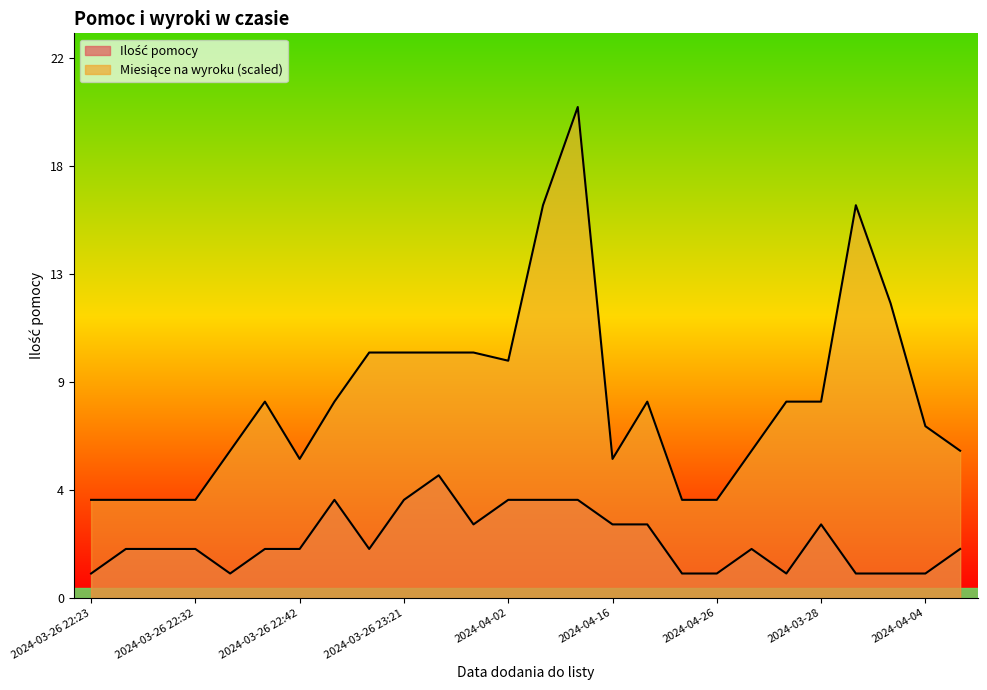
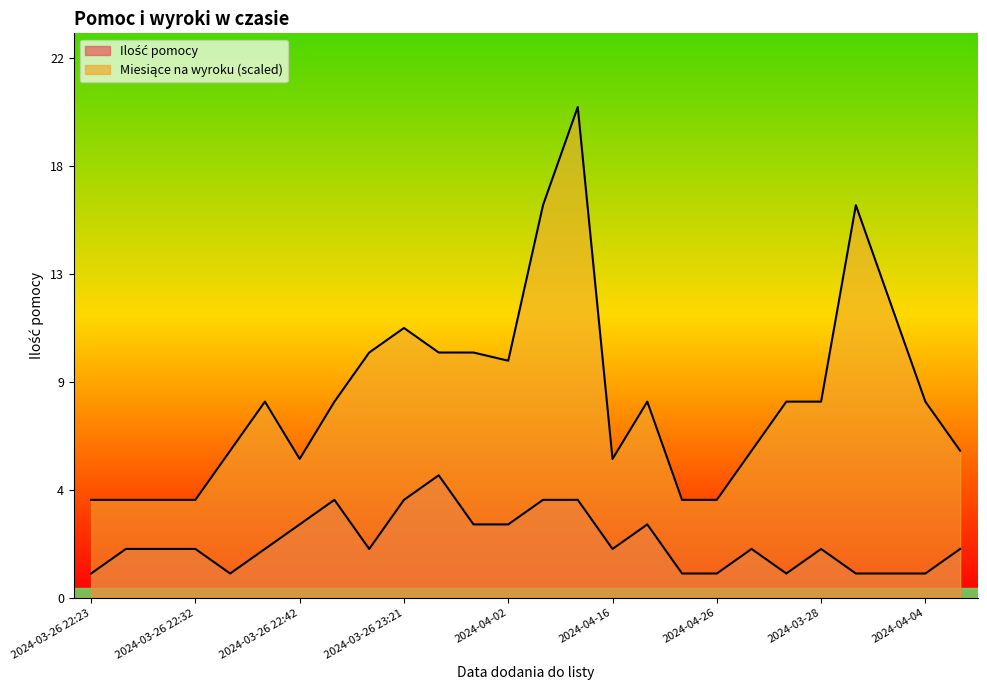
  {
    "Ilość pomocy": {
      "2024-03-26 22:23": 1,
      "2024-03-26 22:32": 2,
-     "2024-03-26 22:42": 2,
+     "2024-03-26 22:42": 3,
      "2024-03-26 23:21": 4,
-     "2024-04-02": 4,
-     "2024-04-16": 3,
+     "2024-04-02": 3,
+     "2024-04-16": 2,
      "2024-04-26": 1,
-     "2024-03-28": 3,
+     "2024-03-28": 2,
      "2024-04-04": 1
    },
    "Miesiące na wyroku (scaled)": {
      "2024-03-26 22:23": 4.0,
      "2024-03-26 22:32": 4.0,
      "2024-03-26 22:42": 5.7,
-     "2024-03-26 23:21": 10.0,
+     "2024-03-26 23:21": 11.0,
      "2024-04-02": 9.7,
      "2024-04-16": 5.7,
      "2024-04-26": 4.0,
      "2024-03-28": 8.0,
-     "2024-04-04": 7.0
+     "2024-04-04": 8.0
    }
  }
